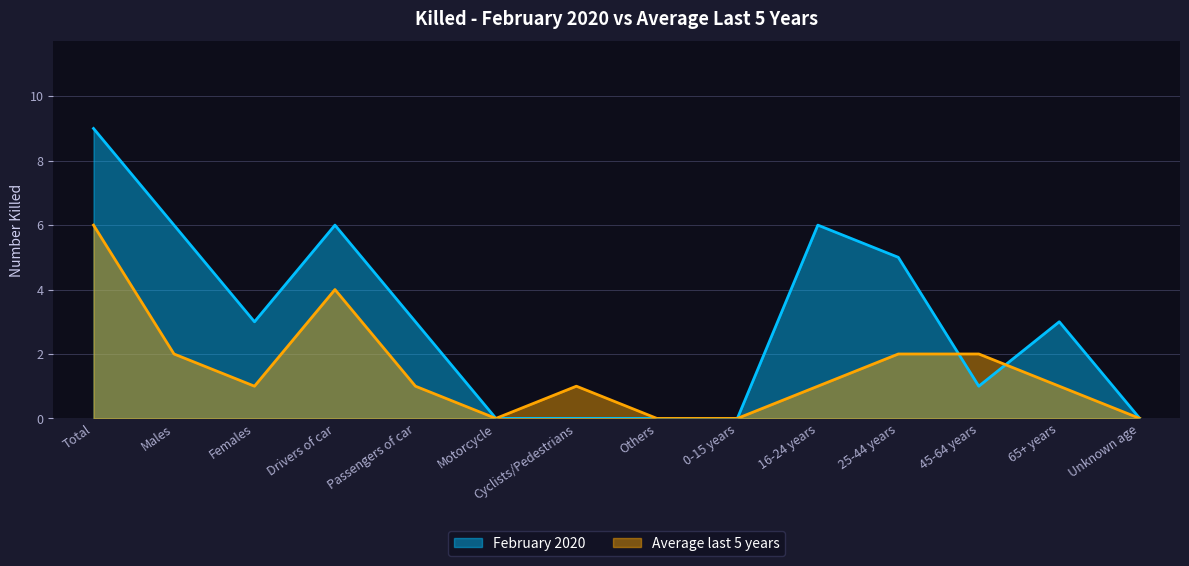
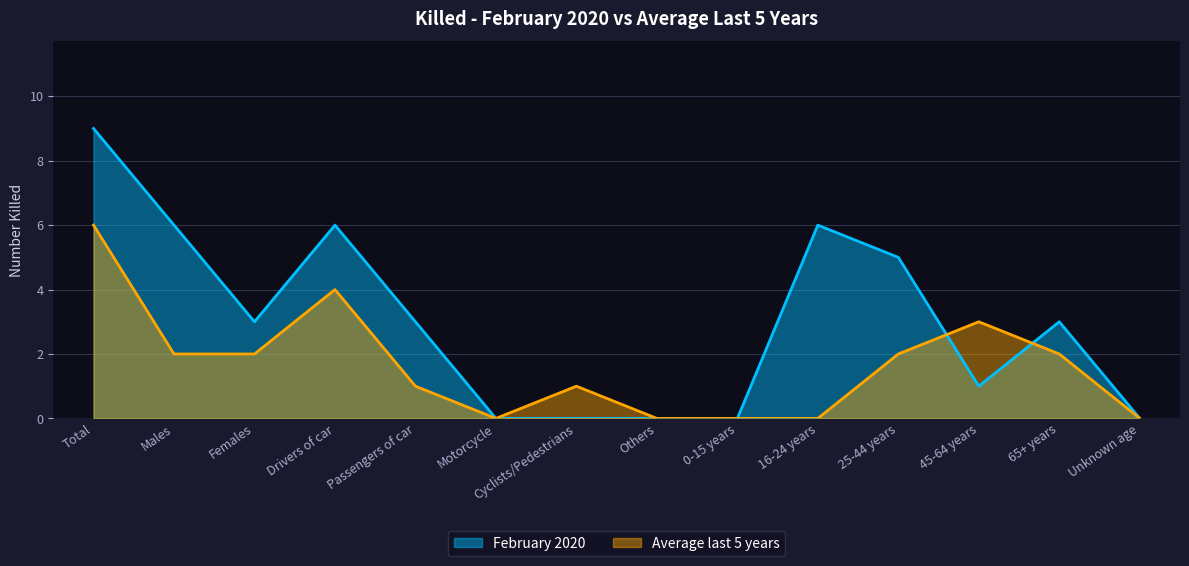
  {
    "February 2020": {
      "Total": 9,
      "Males": 6,
      "Females": 3,
      "Drivers of car": 6,
      "Passengers of car": 3,
      "Cyclists/Pedestrians": 0,
      "16-24 years": 6,
      "25-44 years": 5,
      "45-64 years": 1,
      "65+ years": 3
    },
    "Average last 5 years": {
      "Total": 6,
      "Males": 2,
-     "Females": 1,
+     "Females": 2,
      "Drivers of car": 4,
      "Passengers of car": 1,
      "Cyclists/Pedestrians": 1,
-     "16-24 years": 1,
+     "16-24 years": 0,
      "25-44 years": 2,
-     "45-64 years": 2,
-     "65+ years": 1
+     "45-64 years": 3,
+     "65+ years": 2
    }
  }
